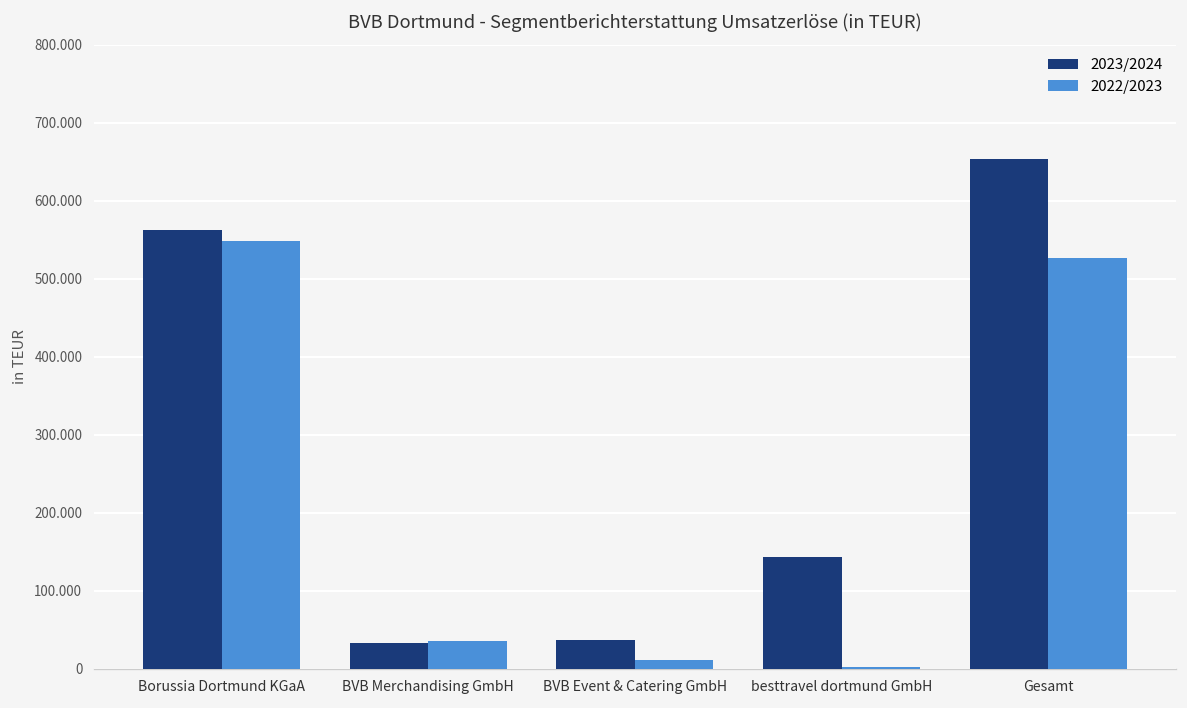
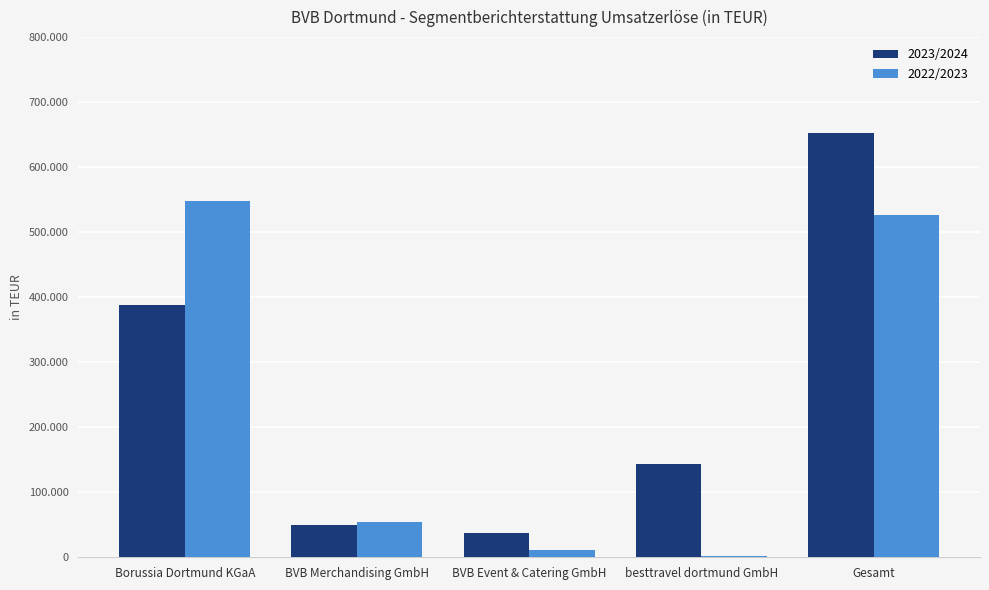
  {
    "2023/2024": {
-     "Borussia Dortmund KGaA": 560,
-     "BVB Merchandising GmbH": 30,
+     "Borussia Dortmund KGaA": 390,
+     "BVB Merchandising GmbH": 50,
      "BVB Event & Catering GmbH": 40,
      "besttravel dortmund GmbH": 140,
      "Gesamt": 650
    },
    "2022/2023": {
      "Borussia Dortmund KGaA": 550,
-     "BVB Merchandising GmbH": 40,
+     "BVB Merchandising GmbH": 50,
      "BVB Event & Catering GmbH": 10,
      "Gesamt": 530
    }
  }
